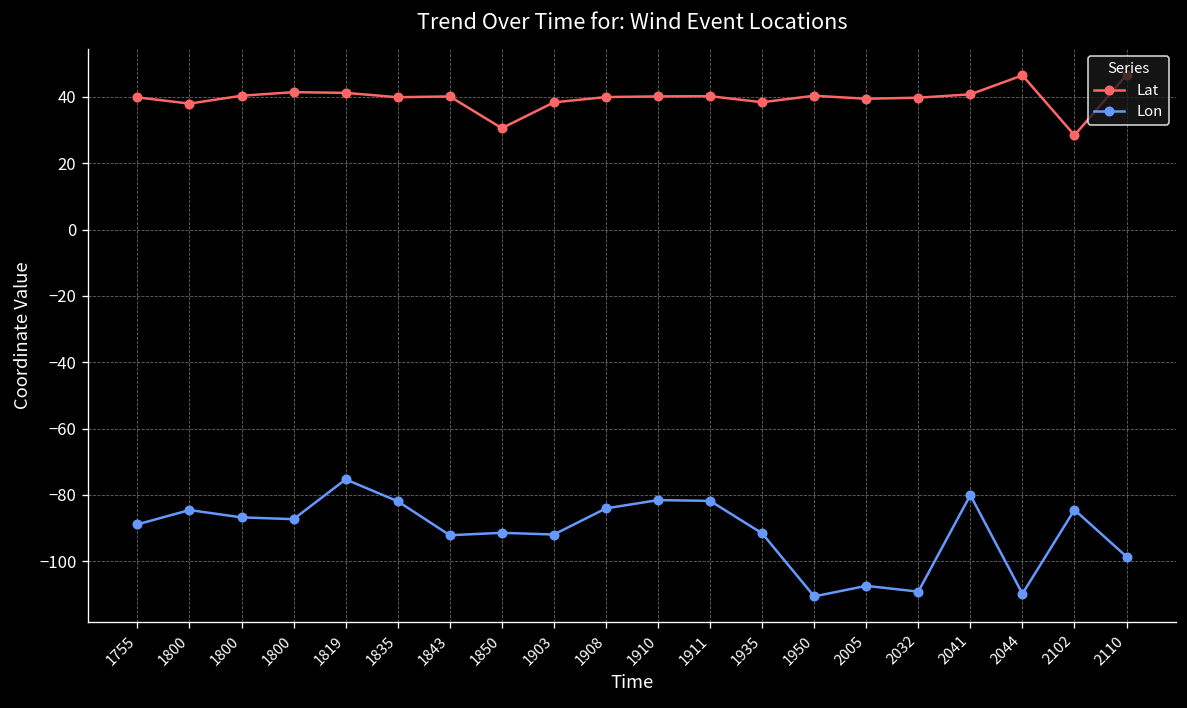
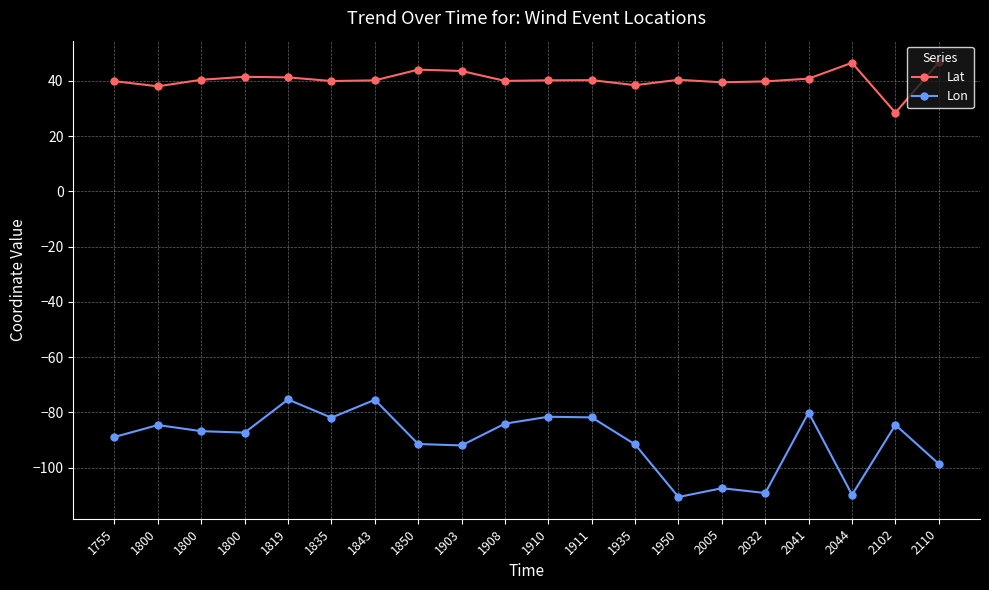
  {
    "Lat": {
      "1755": 40,
      "1819": 41,
      "1835": 40,
      "1843": 40,
-     "1850": 31,
-     "1903": 38,
+     "1850": 44,
+     "1903": 44,
      "1908": 40,
      "1910": 40,
      "1911": 40,
      "1935": 38,
      "1950": 40,
      "2005": 39,
      "2032": 40,
      "2041": 41,
      "2044": 47,
      "2102": 28
    },
    "Lon": {
      "1755": -89,
      "1819": -75,
      "1835": -82,
-     "1843": -92,
+     "1843": -75,
      "1850": -91,
      "1903": -92,
      "1908": -84,
      "1910": -82,
      "1911": -82,
      "1935": -92,
      "1950": -111,
      "2005": -107,
      "2032": -109,
      "2041": -80,
      "2044": -110,
      "2102": -84,
      "2110": -99
    }
  }
